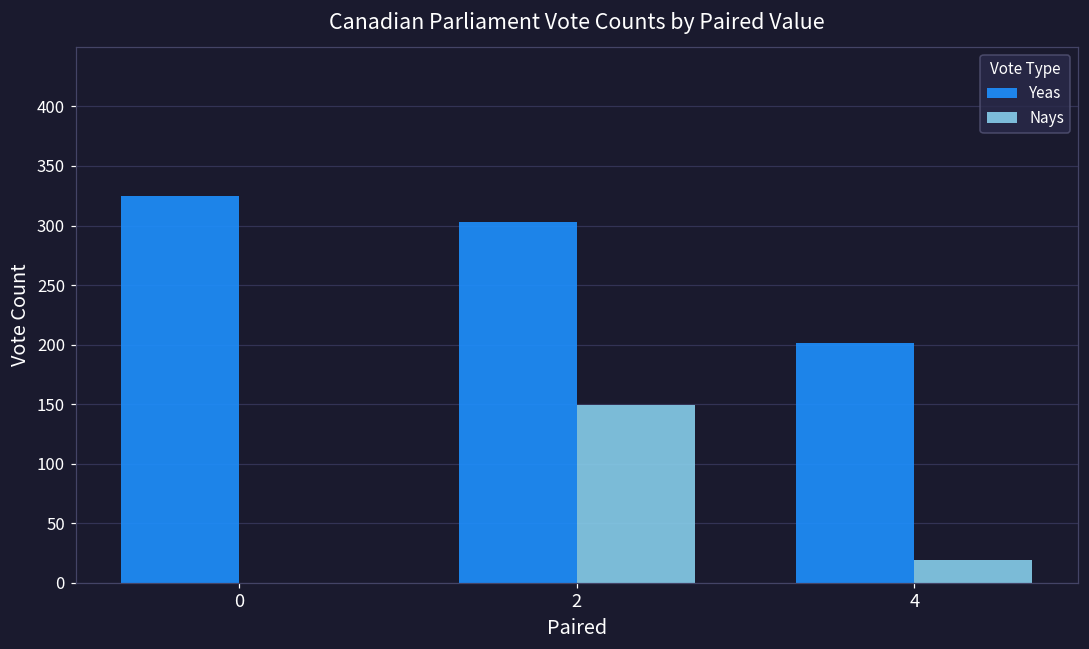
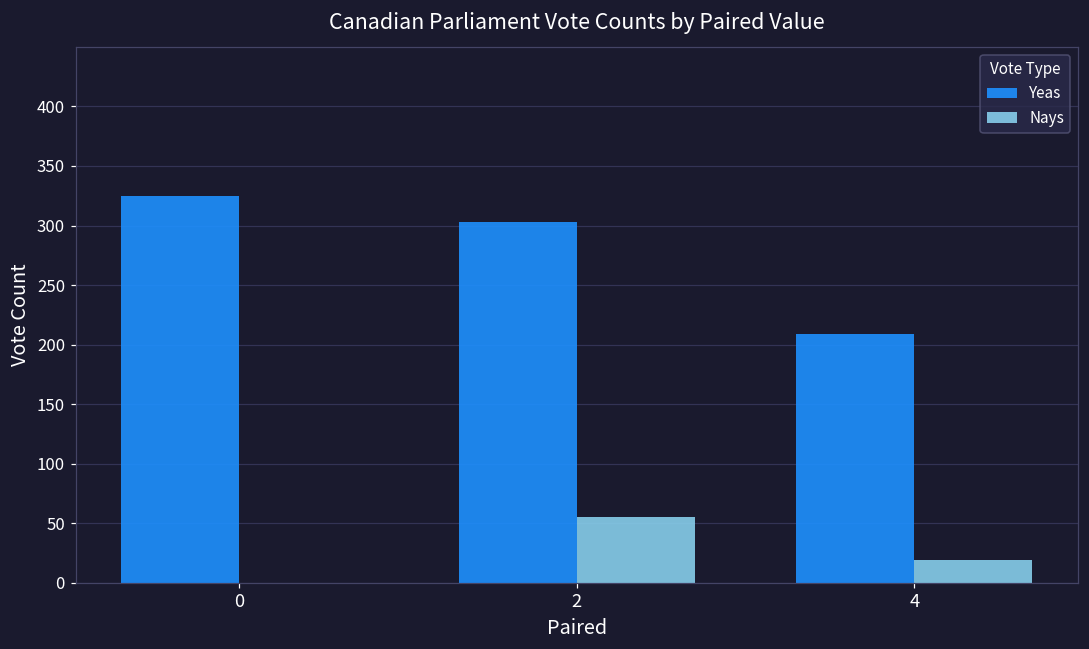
  {
    "Yeas": {
      "0": 325,
      "2": 303,
-     "4": 201
+     "4": 209
    },
    "Nays": {
      "0": 0,
-     "2": 149,
+     "2": 55,
      "4": 19
    }
  }
